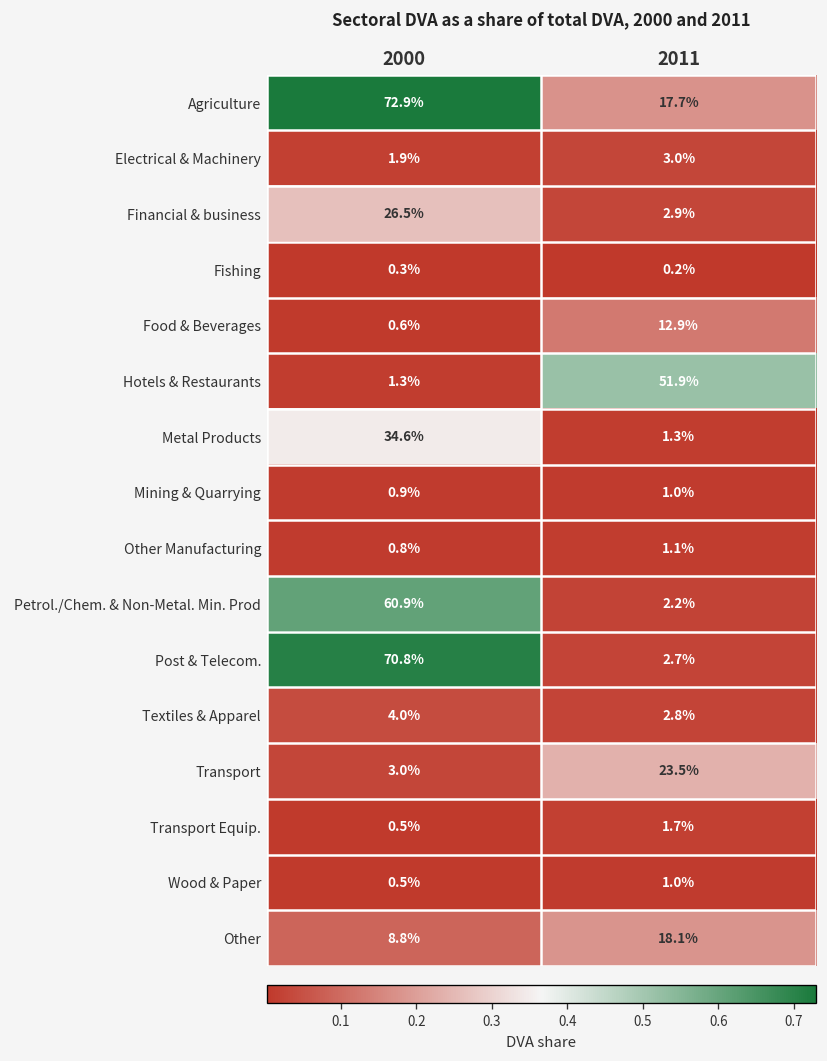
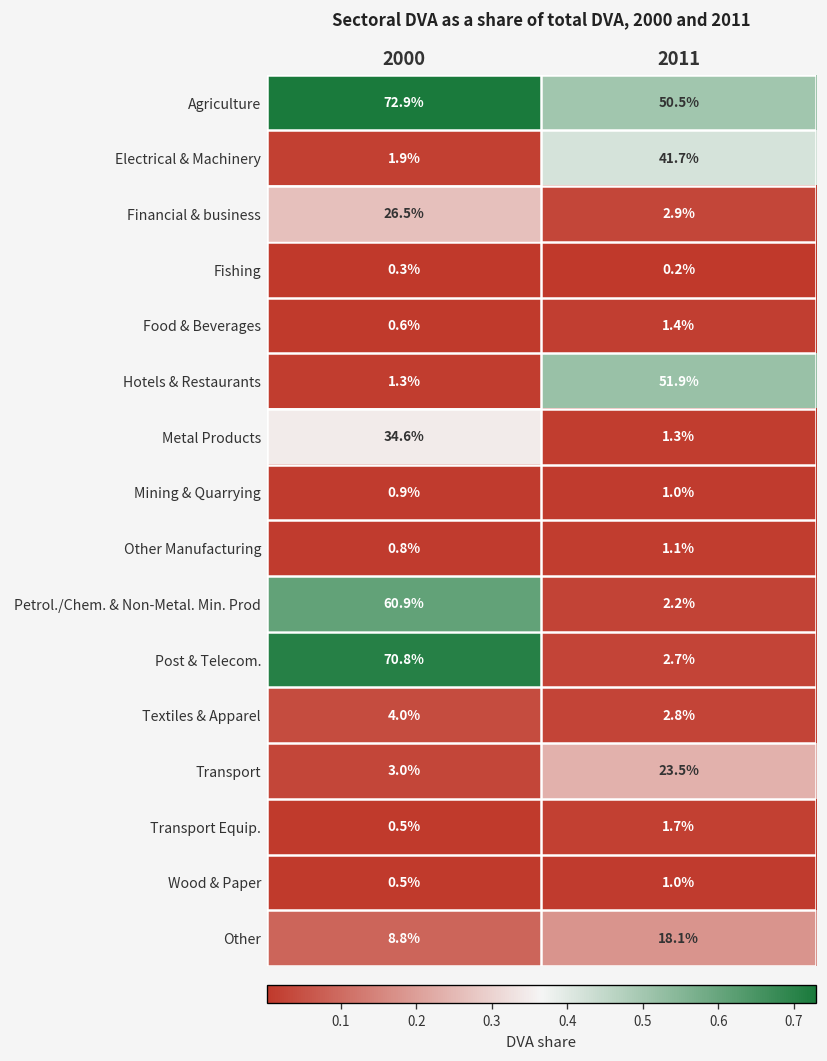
  {
    "Agriculture": {
      "2000": "72.9%",
-     "2011": "17.7%"
+     "2011": "50.5%"
    },
    "Electrical & Machinery": {
      "2000": "1.9%",
-     "2011": "3.0%"
+     "2011": "41.7%"
    },
    "Financial & business": {
      "2000": "26.5%",
      "2011": "2.9%"
    },
    "Fishing": {
      "2000": "0.3%",
      "2011": "0.2%"
    },
    "Food & Beverages": {
      "2000": "0.6%",
-     "2011": "12.9%"
+     "2011": "1.4%"
    },
    "Hotels & Restaurants": {
      "2000": "1.3%",
      "2011": "51.9%"
    },
    "Metal Products": {
      "2000": "34.6%",
      "2011": "1.3%"
    },
    "Mining & Quarrying": {
      "2000": "0.9%",
      "2011": "1.0%"
    },
    "Other Manufacturing": {
      "2000": "0.8%",
      "2011": "1.1%"
    },
    "Petrol./Chem. & Non-Metal. Min. Prod": {
      "2000": "60.9%",
      "2011": "2.2%"
    },
    "Post & Telecom.": {
      "2000": "70.8%",
      "2011": "2.7%"
    },
    "Textiles & Apparel": {
      "2000": "4.0%",
      "2011": "2.8%"
    },
    "Transport": {
      "2000": "3.0%",
      "2011": "23.5%"
    },
    "Transport Equip.": {
      "2000": "0.5%",
      "2011": "1.7%"
    },
    "Wood & Paper": {
      "2000": "0.5%",
      "2011": "1.0%"
    },
    "Other": {
      "2000": "8.8%",
      "2011": "18.1%"
    }
  }
